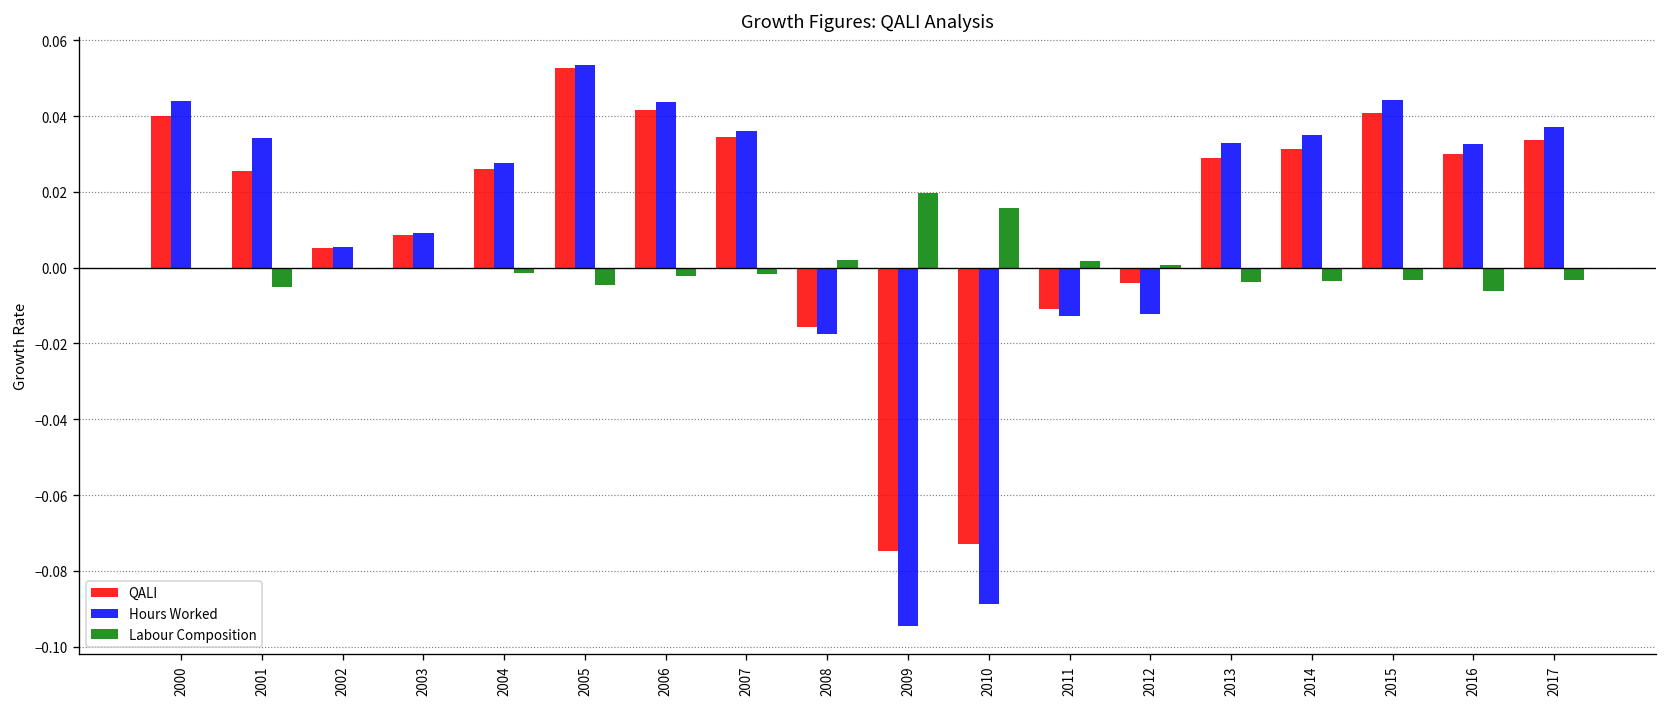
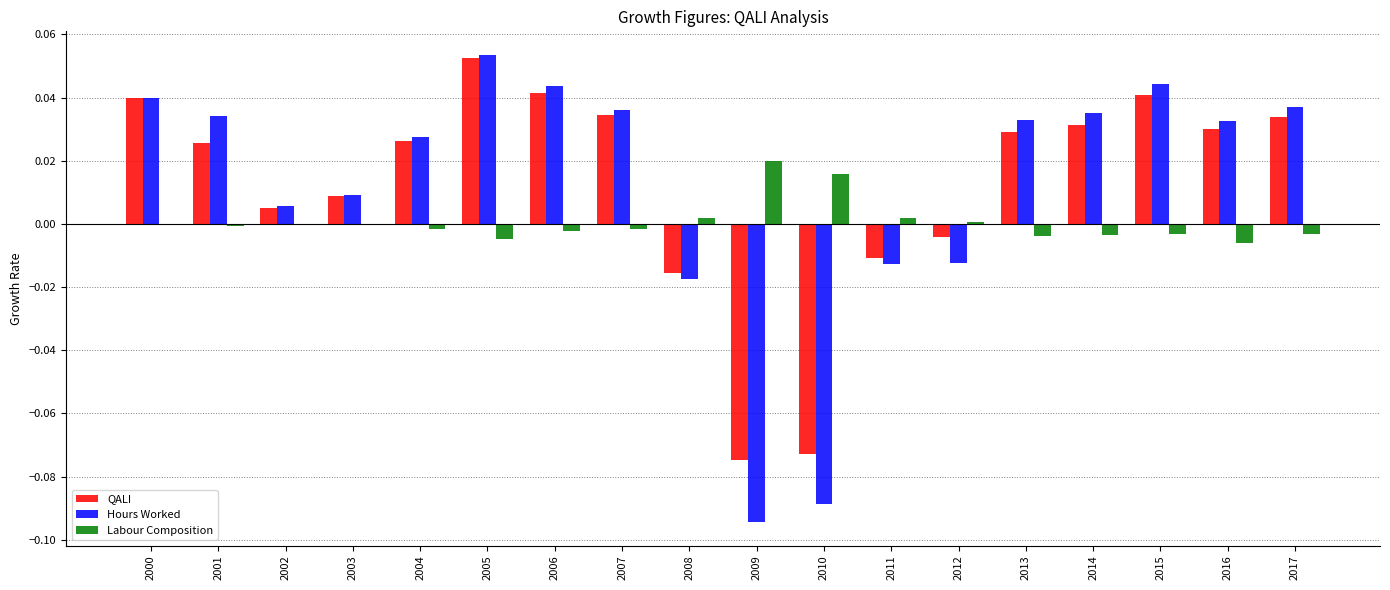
  {
    "QALI": {
      "2000": 0.040,
      "2001": 0.026,
      "2002": 0.005,
      "2003": 0.009,
      "2004": 0.026,
      "2005": 0.053,
      "2006": 0.041,
      "2007": 0.034,
      "2008": -0.016,
      "2009": -0.075,
      "2010": -0.073,
      "2011": -0.011,
      "2012": -0.004,
      "2013": 0.029,
      "2014": 0.031,
      "2015": 0.041,
      "2016": 0.030,
      "2017": 0.034
    },
    "Hours Worked": {
-     "2000": 0.044,
+     "2000": 0.040,
      "2001": 0.034,
      "2002": 0.006,
      "2003": 0.009,
      "2004": 0.028,
      "2005": 0.054,
      "2006": 0.044,
      "2007": 0.036,
      "2008": -0.018,
      "2009": -0.094,
      "2010": -0.089,
      "2011": -0.013,
      "2012": -0.012,
      "2013": 0.033,
      "2014": 0.035,
      "2015": 0.044,
      "2016": 0.033,
      "2017": 0.037
    },
    "Labour Composition": {
      "2000": 0.000,
-     "2001": -0.005,
+     "2001": -0.001,
      "2004": -0.002,
      "2005": -0.005,
      "2006": -0.002,
      "2007": -0.002,
      "2008": 0.002,
      "2009": 0.020,
      "2010": 0.016,
      "2011": 0.002,
      "2013": -0.004,
      "2014": -0.004,
      "2015": -0.003,
      "2016": -0.006,
      "2017": -0.003
    }
  }
